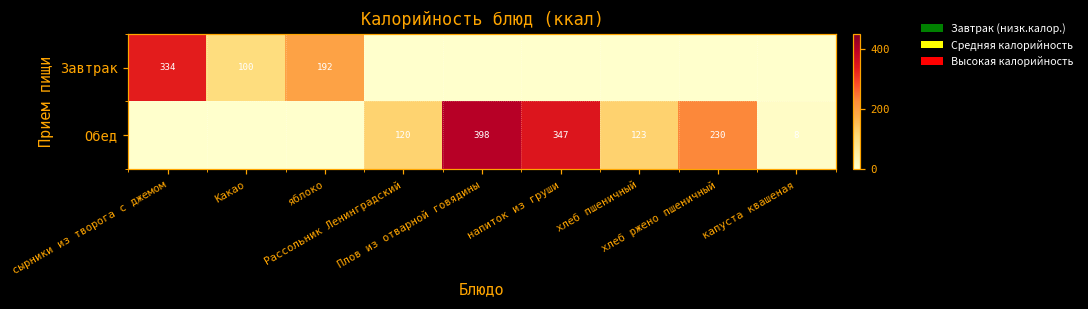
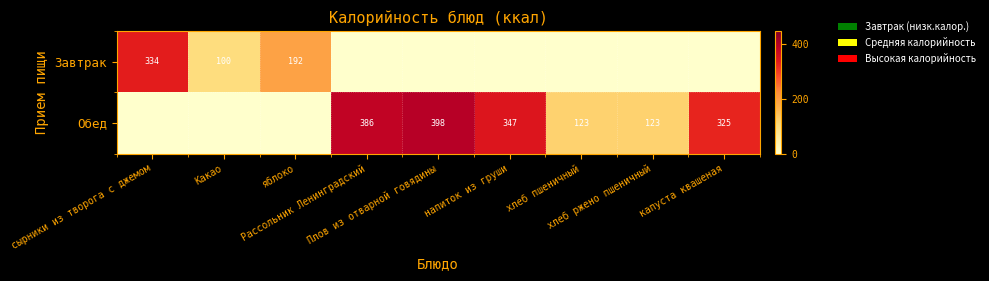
  {
    "Завтрак": {
      "сырники из творога с джемом": 334,
      "Какао": 100,
      "яблоко": 192
    },
    "Обед": {
-     "Рассольник Ленинградский": 120,
+     "Рассольник Ленинградский": 386,
      "Плов из отварной говядины": 398,
      "напиток из груши": 347,
      "хлеб пшеничный": 123,
-     "хлеб ржено пшеничный": 230,
-     "капуста квашеная": 8
+     "хлеб ржено пшеничный": 123,
+     "капуста квашеная": 325
    }
  }
